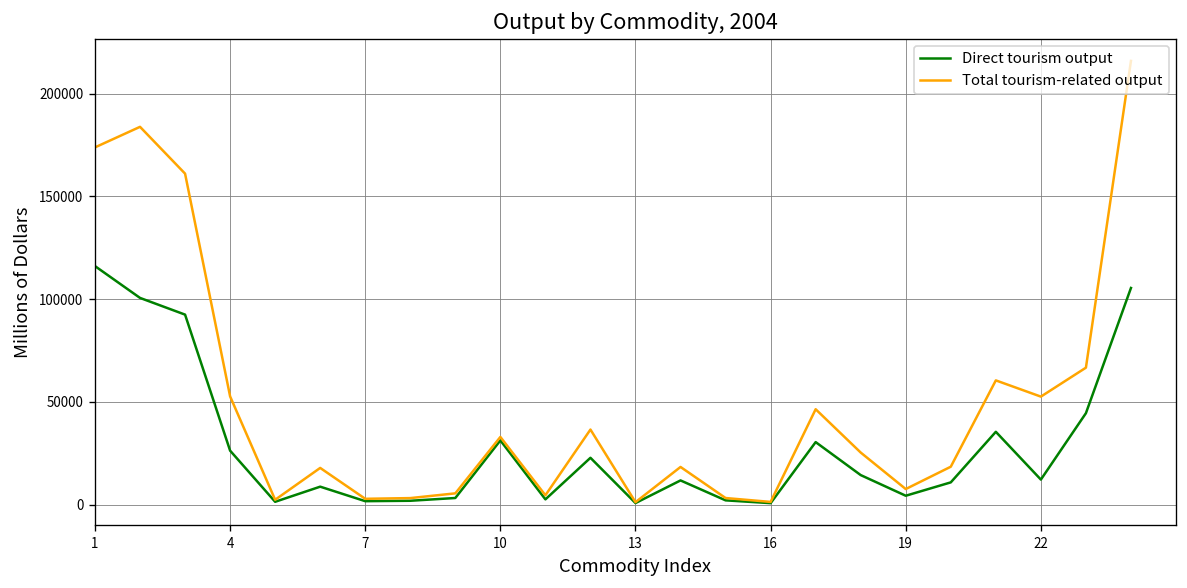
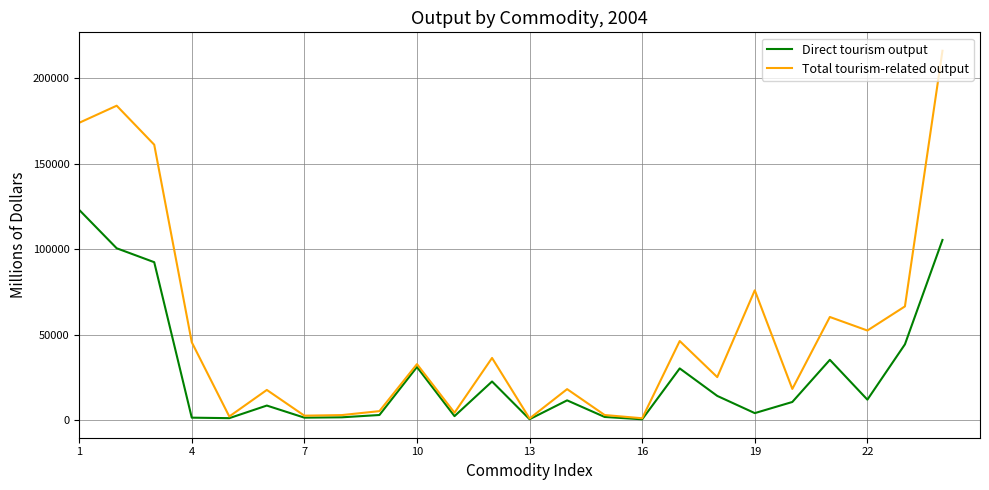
  {
    "Direct tourism output": {
-     "1": 116000,
-     "4": 26000,
+     "1": 123000,
+     "4": 2000,
      "10": 31000,
      "19": 4000,
      "22": 12000
    },
    "Total tourism-related output": {
      "1": 174000,
-     "4": 53000,
+     "4": 46000,
      "10": 33000,
-     "19": 8000,
+     "19": 76000,
      "22": 53000
    }
  }
